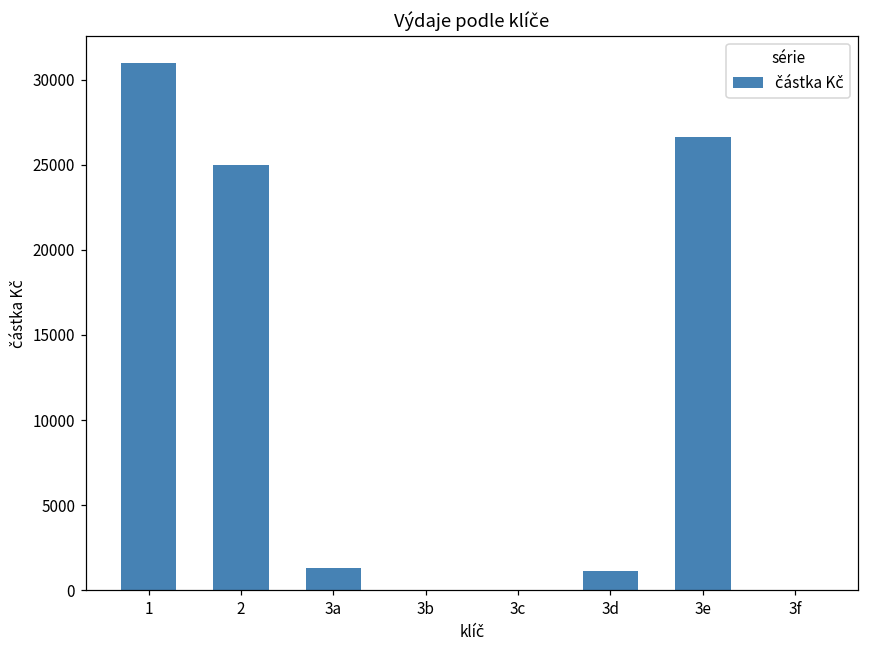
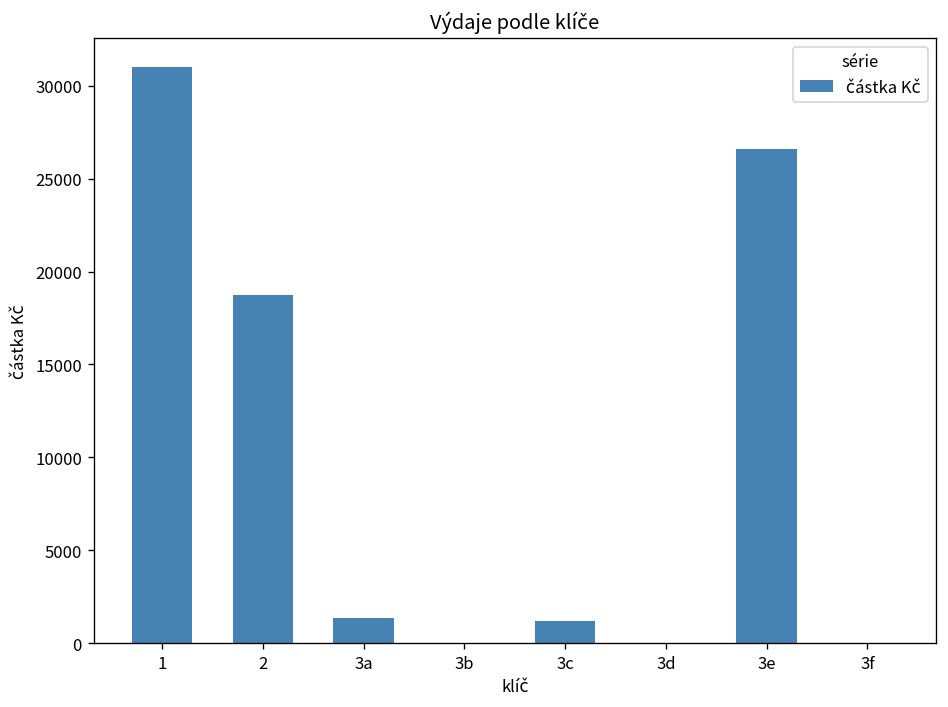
  {
    "1": 31000,
-   "2": 25000,
+   "2": 18800,
    "3a": 1300,
    "3b": 0,
-   "3c": 0,
-   "3d": 1200,
+   "3c": 1200,
+   "3d": 0,
    "3e": 26600,
    "3f": 0
  }
